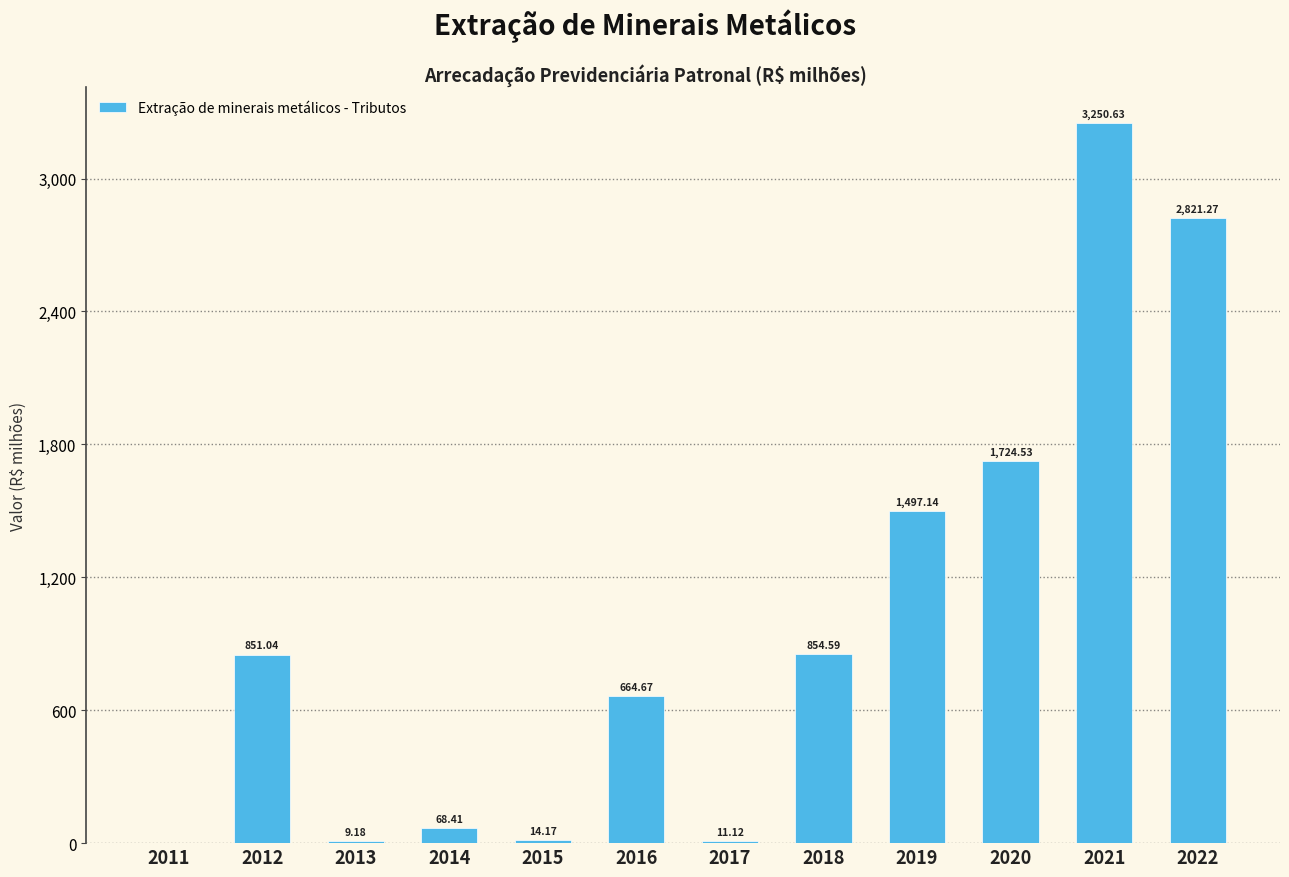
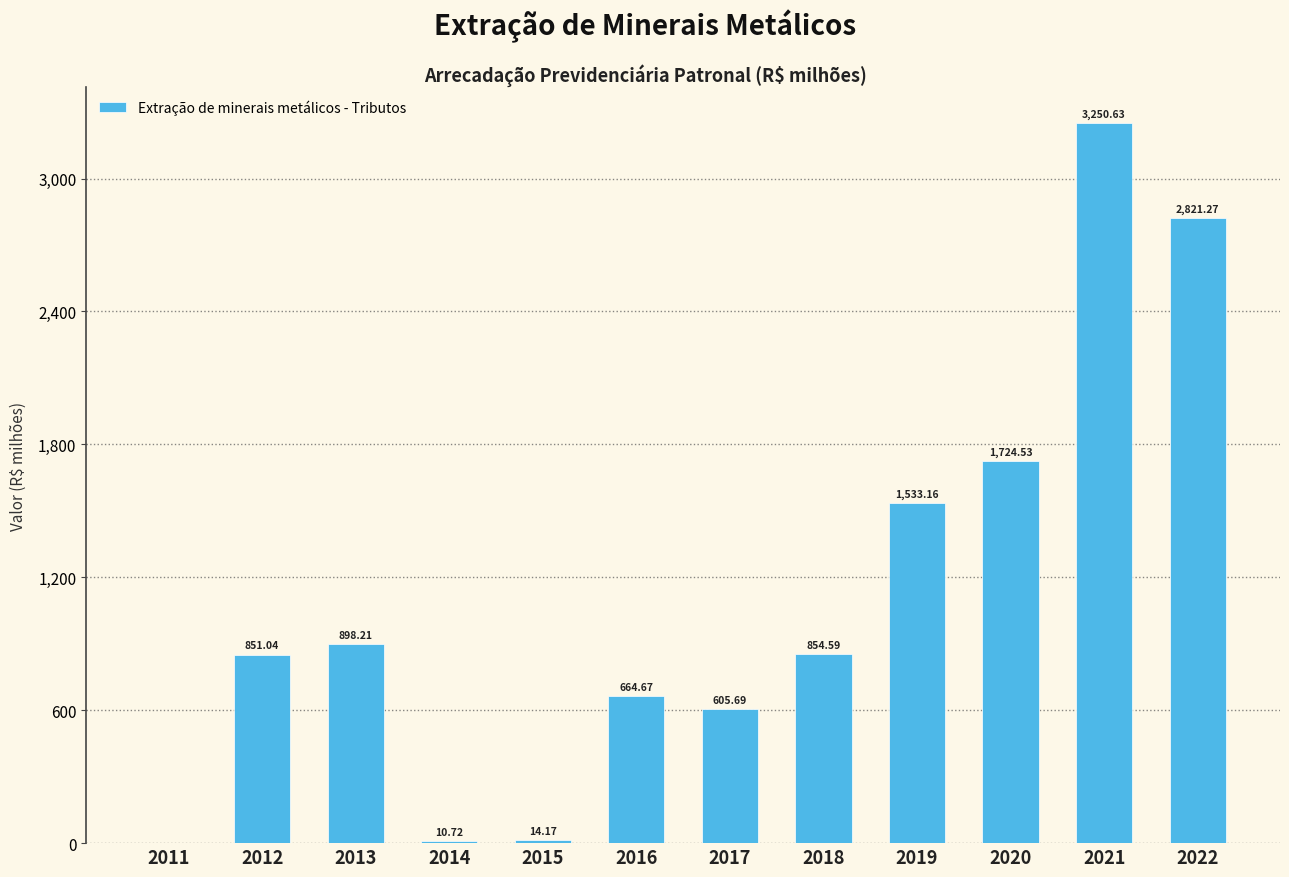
  {
    "2012": "851.04",
-   "2013": "9.18",
-   "2014": "68.41",
+   "2013": "898.21",
+   "2014": "10.72",
    "2015": "14.17",
    "2016": "664.67",
-   "2017": "11.12",
+   "2017": "605.69",
    "2018": "854.59",
-   "2019": "1,497.14",
+   "2019": "1,533.16",
    "2020": "1,724.53",
    "2021": "3,250.63",
    "2022": "2,821.27"
  }
